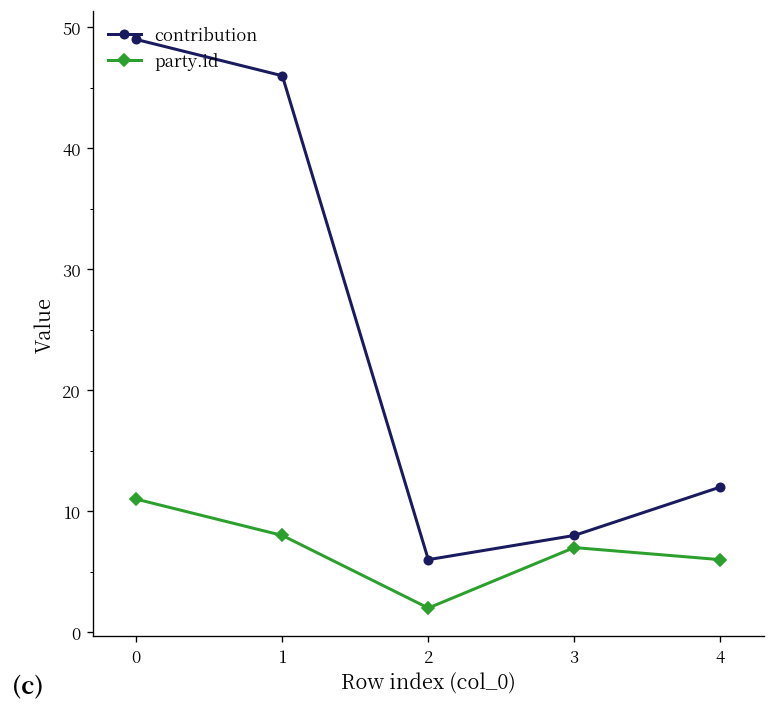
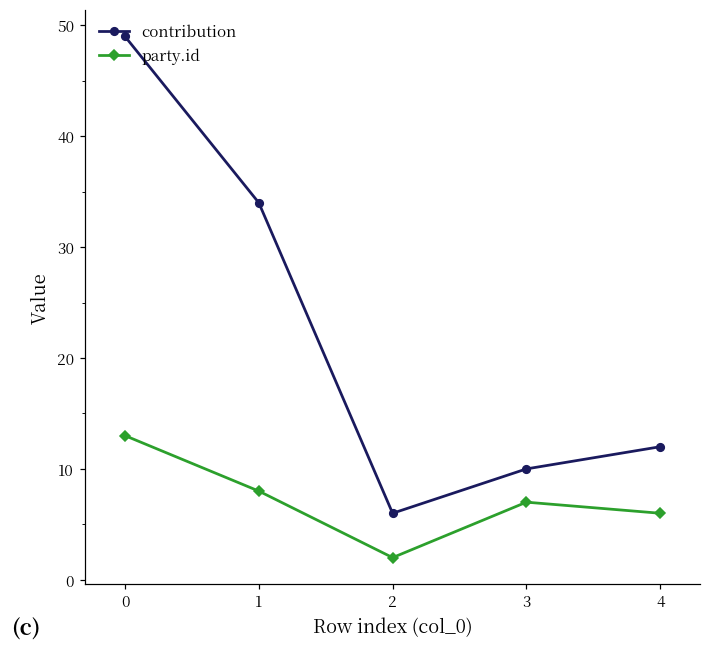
  {
    "contribution": {
      "0": 49,
-     "1": 46,
+     "1": 34,
      "2": 6,
-     "3": 8,
+     "3": 10,
      "4": 12
    },
    "party.id": {
-     "0": 11,
+     "0": 13,
      "1": 8,
      "2": 2,
      "3": 7,
      "4": 6
    }
  }
